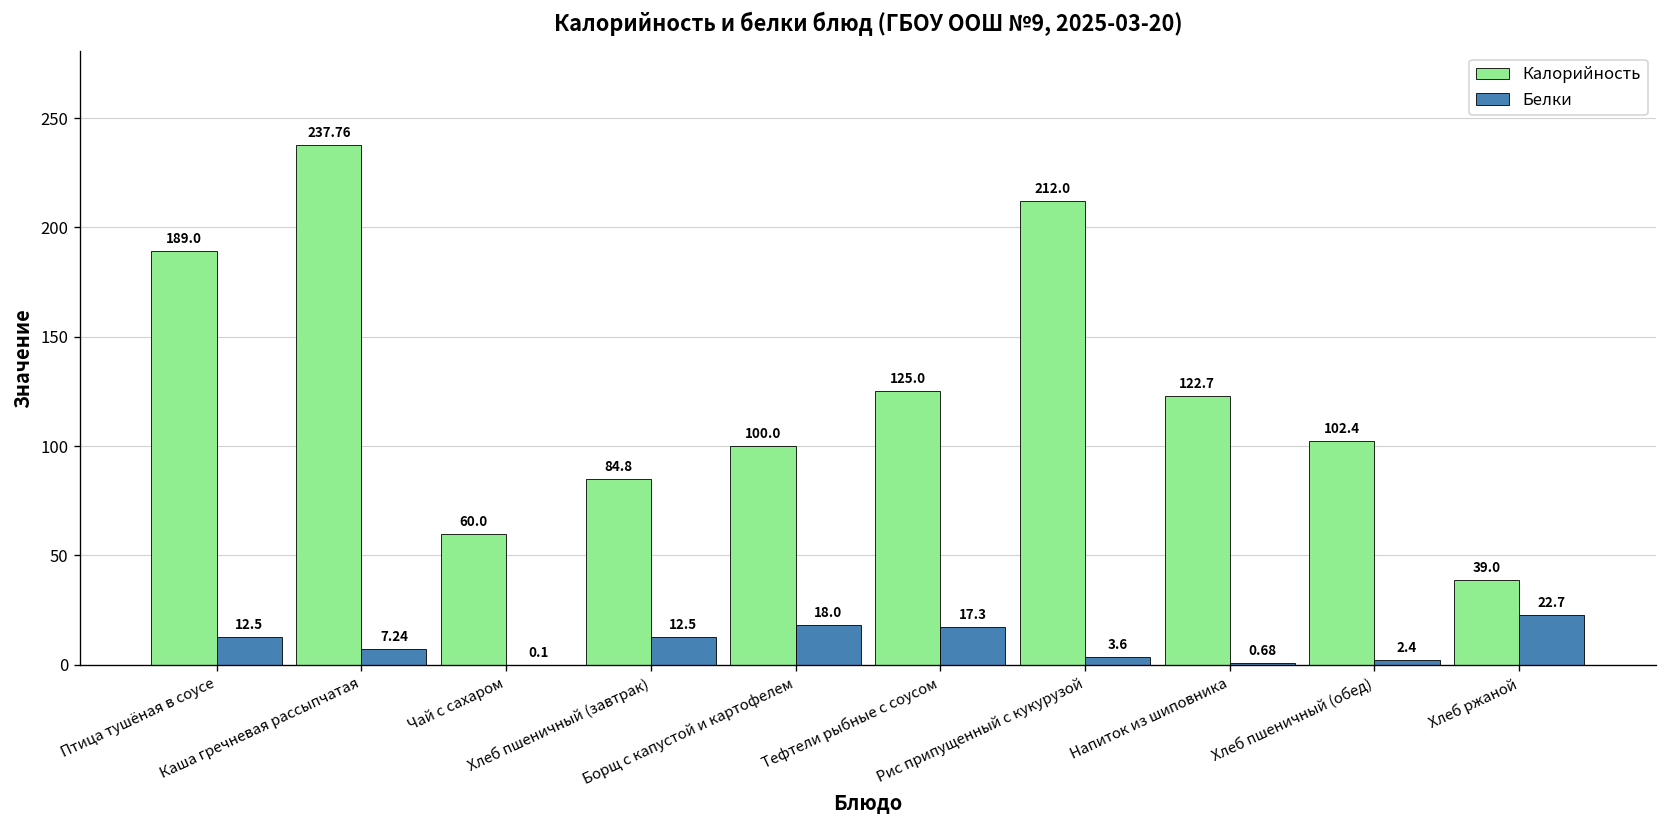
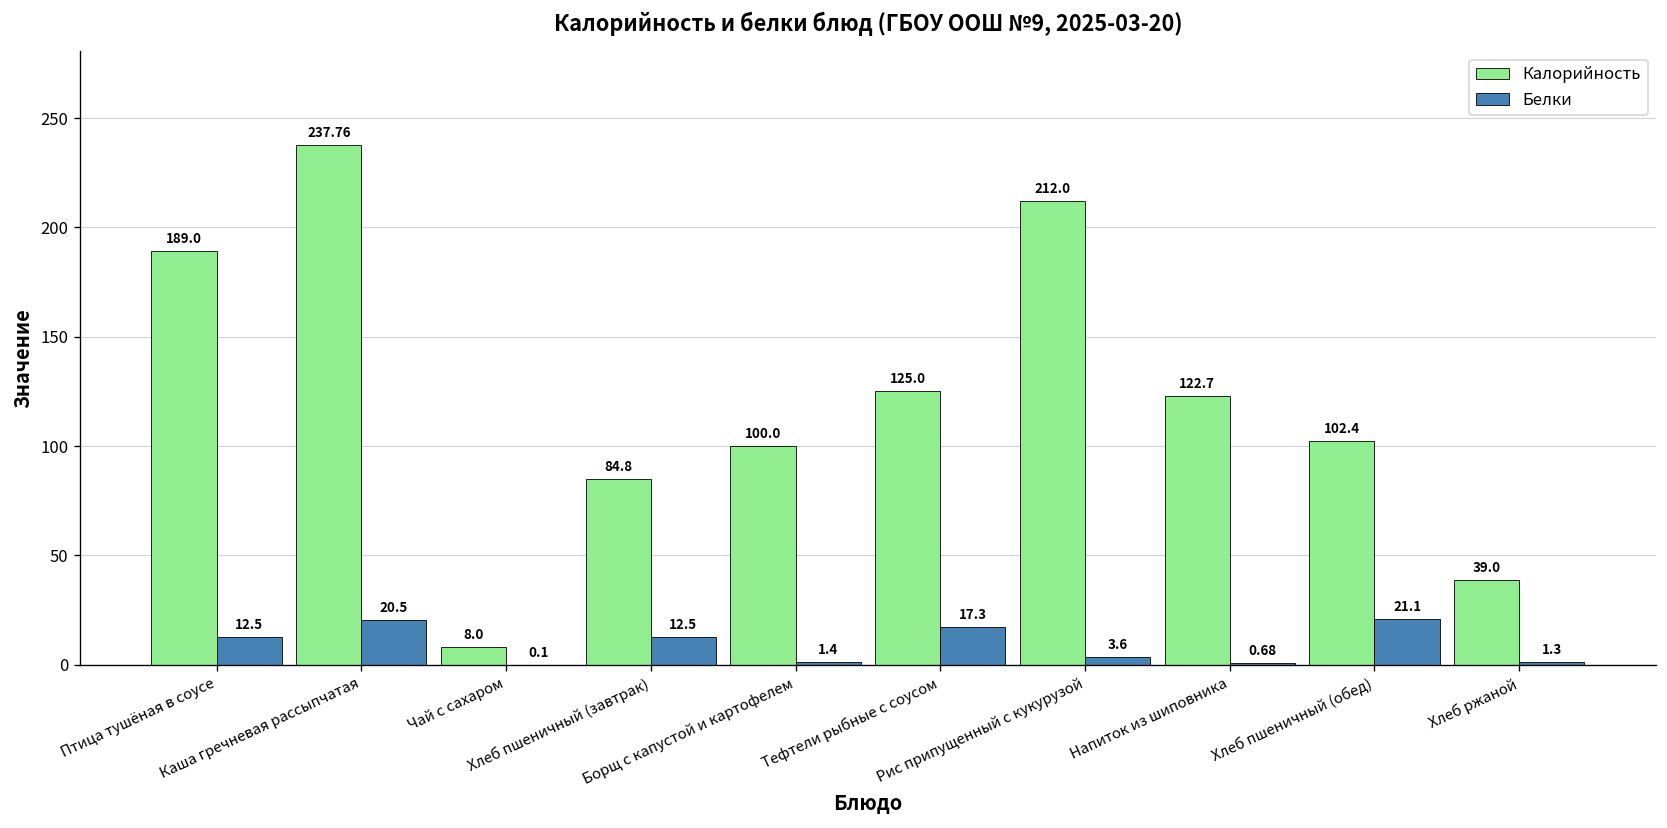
  {
    "Калорийность": {
      "Птица тушёная в соусе": 189.0,
      "Каша гречневая рассыпчатая": 237.76,
-     "Чай с сахаром": 60.0,
+     "Чай с сахаром": 8.0,
      "Хлеб пшеничный (завтрак)": 84.8,
      "Борщ с капустой и картофелем": 100.0,
      "Тефтели рыбные с соусом": 125.0,
      "Рис припущенный с кукурузой": 212.0,
      "Напиток из шиповника": 122.7,
      "Хлеб пшеничный (обед)": 102.4,
      "Хлеб ржаной": 39.0
    },
    "Белки": {
      "Птица тушёная в соусе": 12.5,
-     "Каша гречневая рассыпчатая": 7.24,
+     "Каша гречневая рассыпчатая": 20.5,
      "Чай с сахаром": 0.1,
      "Хлеб пшеничный (завтрак)": 12.5,
-     "Борщ с капустой и картофелем": 18.0,
+     "Борщ с капустой и картофелем": 1.4,
      "Тефтели рыбные с соусом": 17.3,
      "Рис припущенный с кукурузой": 3.6,
      "Напиток из шиповника": 0.68,
-     "Хлеб пшеничный (обед)": 2.4,
-     "Хлеб ржаной": 22.7
+     "Хлеб пшеничный (обед)": 21.1,
+     "Хлеб ржаной": 1.3
    }
  }
